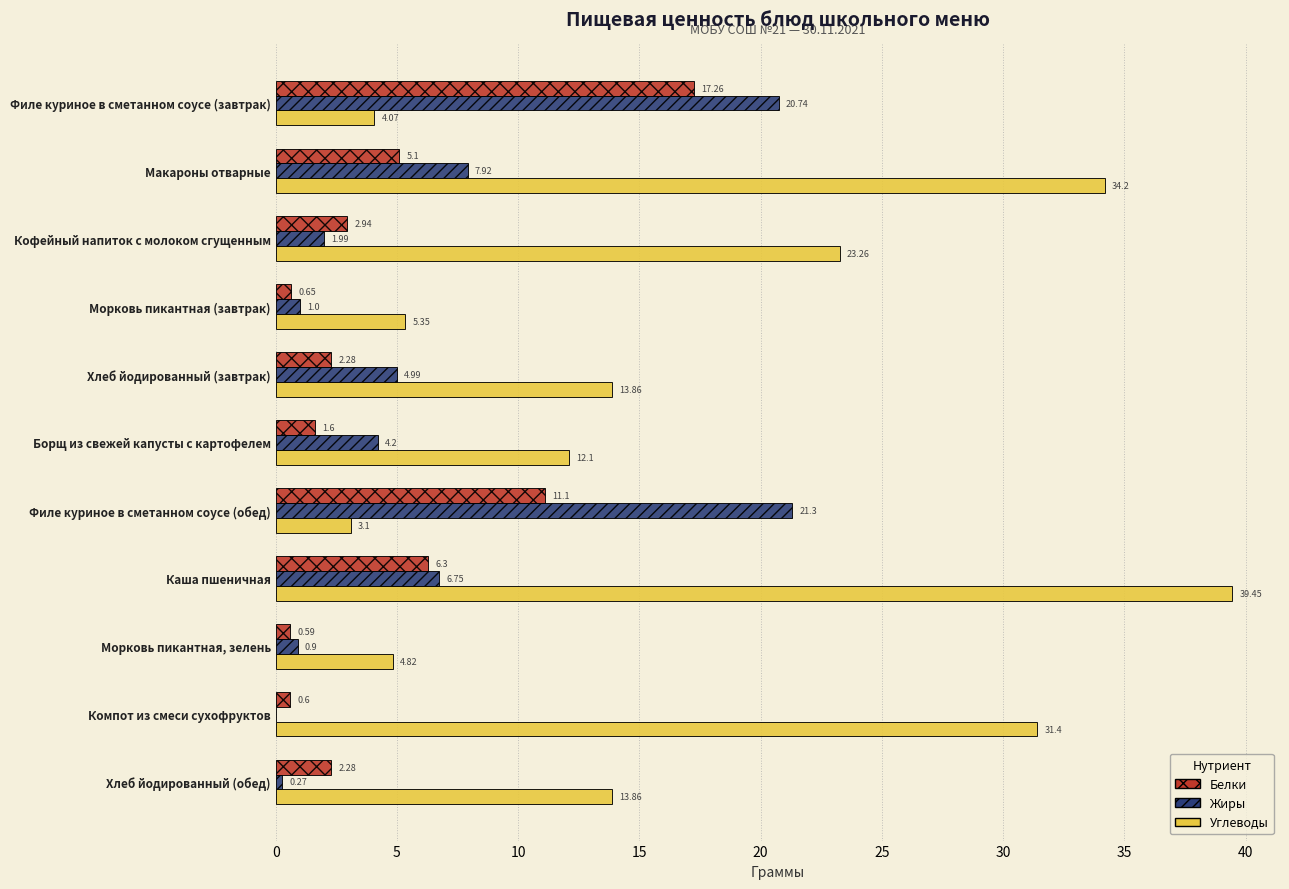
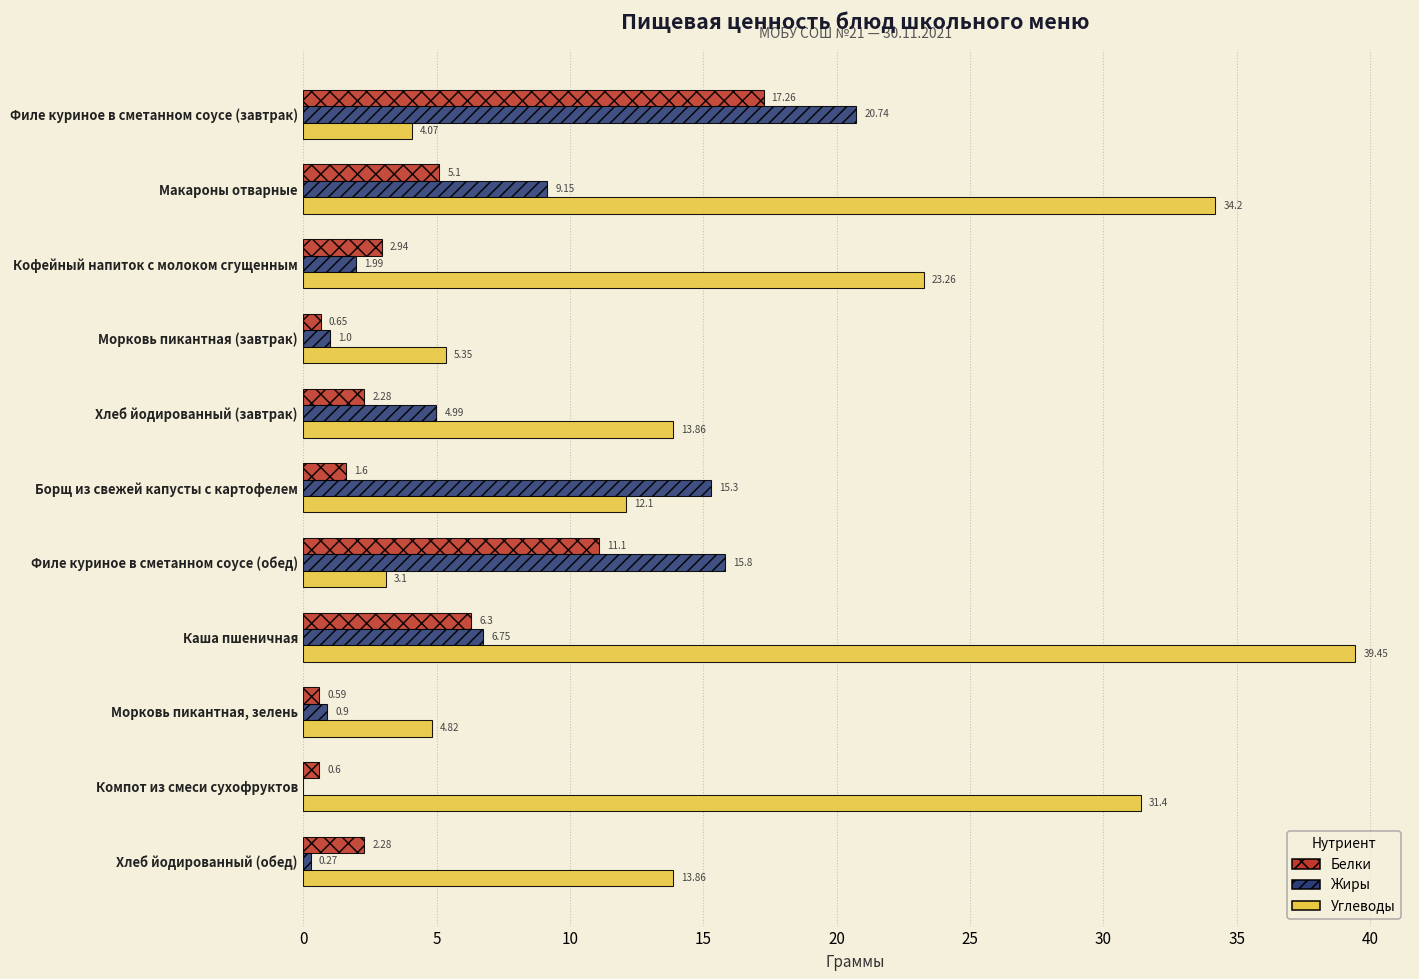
  {
    "Белки": {
      "Филе куриное в сметанном соусе (завтрак)": 17.26,
      "Макароны отварные": 5.1,
      "Кофейный напиток с молоком сгущенным": 2.94,
      "Морковь пикантная (завтрак)": 0.65,
      "Хлеб йодированный (завтрак)": 2.28,
      "Борщ из свежей капусты с картофелем": 1.6,
      "Филе куриное в сметанном соусе (обед)": 11.1,
      "Каша пшеничная": 6.3,
      "Морковь пикантная, зелень": 0.59,
      "Компот из смеси сухофруктов": 0.6,
      "Хлеб йодированный (обед)": 2.28
    },
    "Жиры": {
      "Филе куриное в сметанном соусе (завтрак)": 20.74,
-     "Макароны отварные": 7.92,
+     "Макароны отварные": 9.15,
      "Кофейный напиток с молоком сгущенным": 1.99,
      "Морковь пикантная (завтрак)": 1.0,
      "Хлеб йодированный (завтрак)": 4.99,
-     "Борщ из свежей капусты с картофелем": 4.2,
-     "Филе куриное в сметанном соусе (обед)": 21.3,
+     "Борщ из свежей капусты с картофелем": 15.3,
+     "Филе куриное в сметанном соусе (обед)": 15.8,
      "Каша пшеничная": 6.75,
      "Морковь пикантная, зелень": 0.9,
      "Хлеб йодированный (обед)": 0.27
    },
    "Углеводы": {
      "Филе куриное в сметанном соусе (завтрак)": 4.07,
      "Макароны отварные": 34.2,
      "Кофейный напиток с молоком сгущенным": 23.26,
      "Морковь пикантная (завтрак)": 5.35,
      "Хлеб йодированный (завтрак)": 13.86,
      "Борщ из свежей капусты с картофелем": 12.1,
      "Филе куриное в сметанном соусе (обед)": 3.1,
      "Каша пшеничная": 39.45,
      "Морковь пикантная, зелень": 4.82,
      "Компот из смеси сухофруктов": 31.4,
      "Хлеб йодированный (обед)": 13.86
    }
  }
